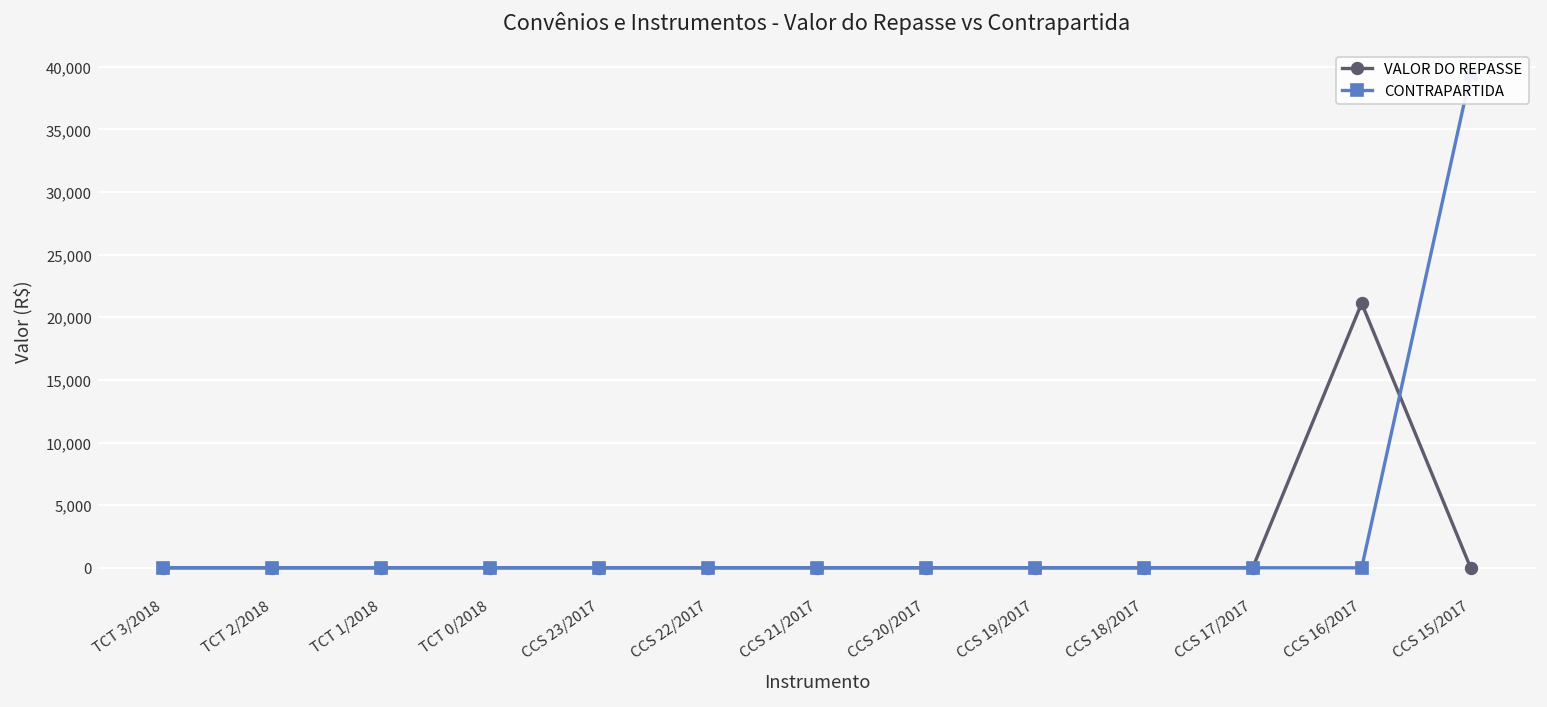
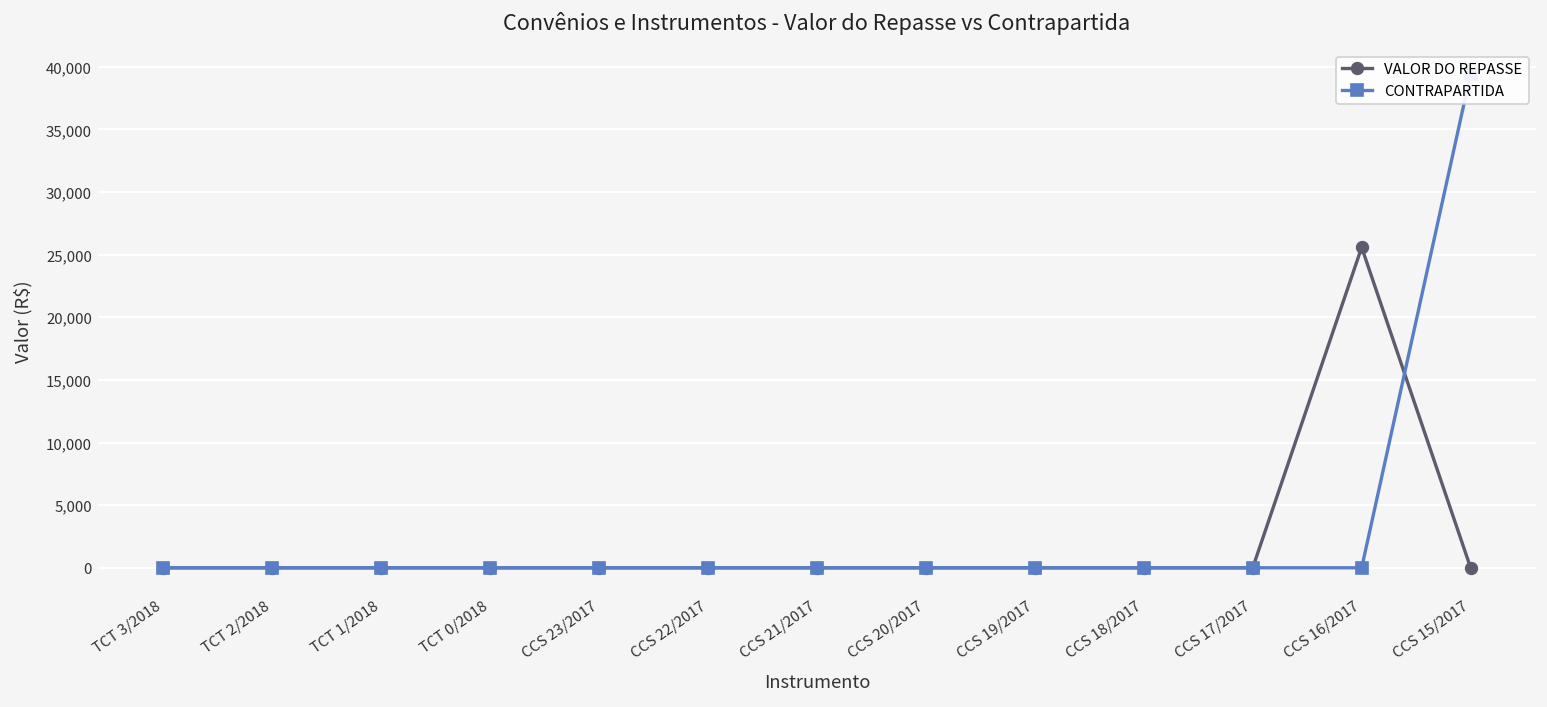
  {
    "VALOR DO REPASSE": {
-     "CCS 16/2017": "21,100",
+     "CCS 16/2017": "25,600",
      "CCS 15/2017": "0"
    },
    "CONTRAPARTIDA": {
      "CCS 16/2017": "0"
    }
  }
